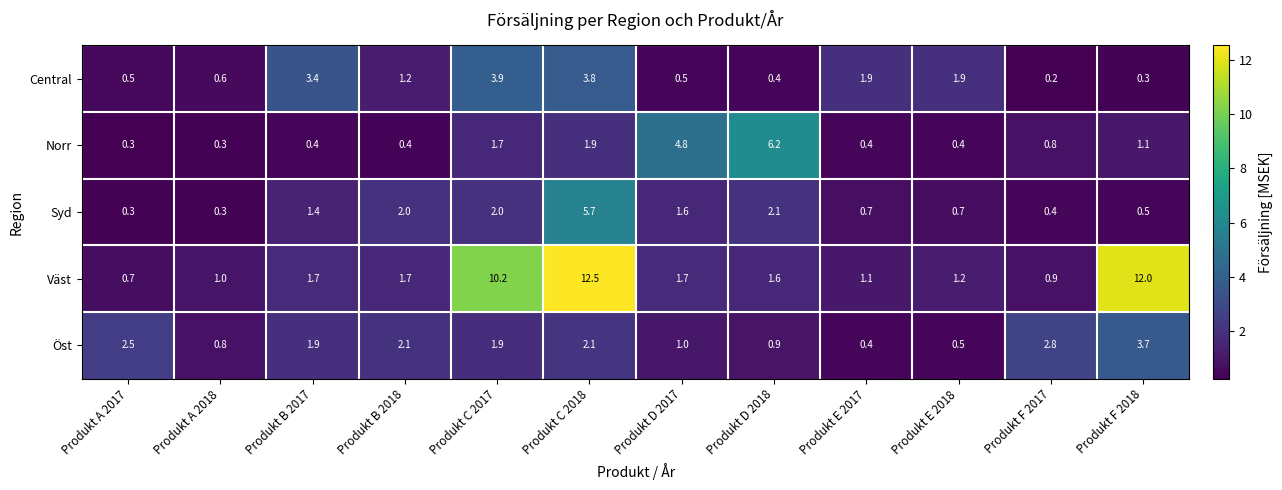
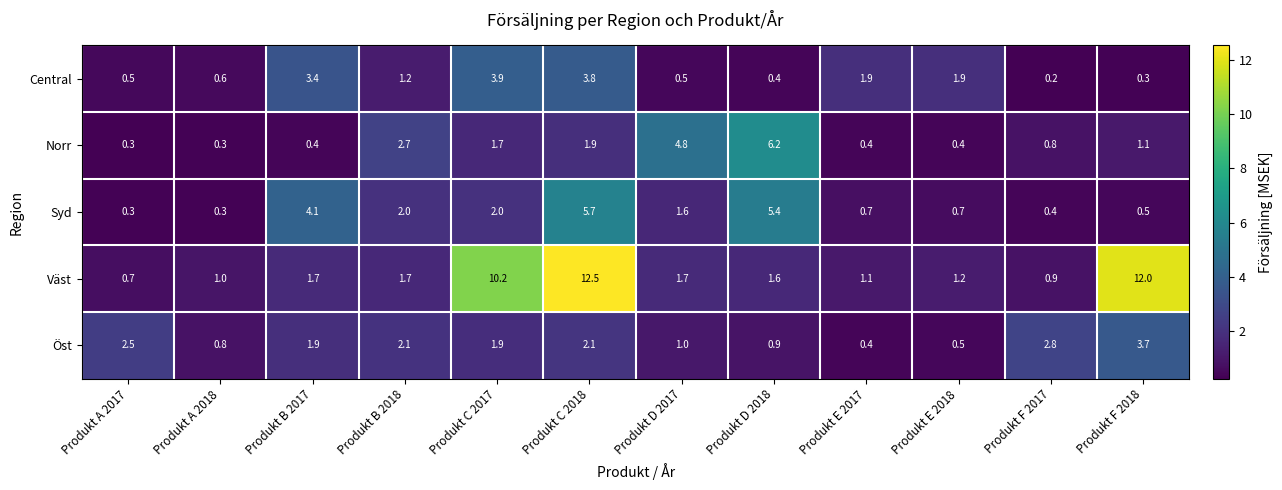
  {
    "Central": {
      "Produkt A 2017": 0.5,
      "Produkt A 2018": 0.6,
      "Produkt B 2017": 3.4,
      "Produkt B 2018": 1.2,
      "Produkt C 2017": 3.9,
      "Produkt C 2018": 3.8,
      "Produkt D 2017": 0.5,
      "Produkt D 2018": 0.4,
      "Produkt E 2017": 1.9,
      "Produkt E 2018": 1.9,
      "Produkt F 2017": 0.2,
      "Produkt F 2018": 0.3
    },
    "Norr": {
      "Produkt A 2017": 0.3,
      "Produkt A 2018": 0.3,
      "Produkt B 2017": 0.4,
-     "Produkt B 2018": 0.4,
+     "Produkt B 2018": 2.7,
      "Produkt C 2017": 1.7,
      "Produkt C 2018": 1.9,
      "Produkt D 2017": 4.8,
      "Produkt D 2018": 6.2,
      "Produkt E 2017": 0.4,
      "Produkt E 2018": 0.4,
      "Produkt F 2017": 0.8,
      "Produkt F 2018": 1.1
    },
    "Syd": {
      "Produkt A 2017": 0.3,
      "Produkt A 2018": 0.3,
-     "Produkt B 2017": 1.4,
+     "Produkt B 2017": 4.1,
      "Produkt B 2018": 2.0,
      "Produkt C 2017": 2.0,
      "Produkt C 2018": 5.7,
      "Produkt D 2017": 1.6,
-     "Produkt D 2018": 2.1,
+     "Produkt D 2018": 5.4,
      "Produkt E 2017": 0.7,
      "Produkt E 2018": 0.7,
      "Produkt F 2017": 0.4,
      "Produkt F 2018": 0.5
    },
    "Väst": {
      "Produkt A 2017": 0.7,
      "Produkt A 2018": 1.0,
      "Produkt B 2017": 1.7,
      "Produkt B 2018": 1.7,
      "Produkt C 2017": 10.2,
      "Produkt C 2018": 12.5,
      "Produkt D 2017": 1.7,
      "Produkt D 2018": 1.6,
      "Produkt E 2017": 1.1,
      "Produkt E 2018": 1.2,
      "Produkt F 2017": 0.9,
      "Produkt F 2018": 12.0
    },
    "Öst": {
      "Produkt A 2017": 2.5,
      "Produkt A 2018": 0.8,
      "Produkt B 2017": 1.9,
      "Produkt B 2018": 2.1,
      "Produkt C 2017": 1.9,
      "Produkt C 2018": 2.1,
      "Produkt D 2017": 1.0,
      "Produkt D 2018": 0.9,
      "Produkt E 2017": 0.4,
      "Produkt E 2018": 0.5,
      "Produkt F 2017": 2.8,
      "Produkt F 2018": 3.7
    }
  }
